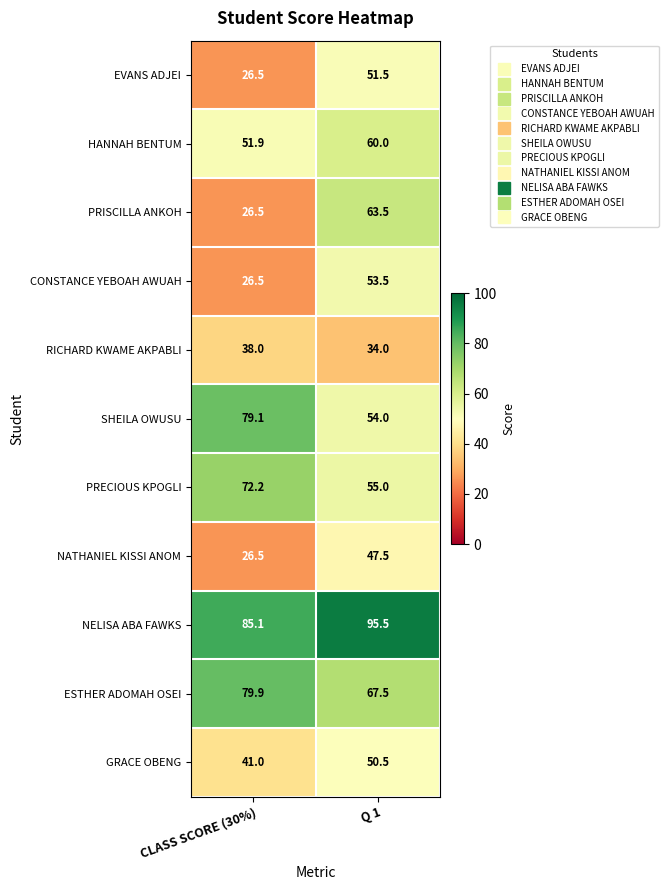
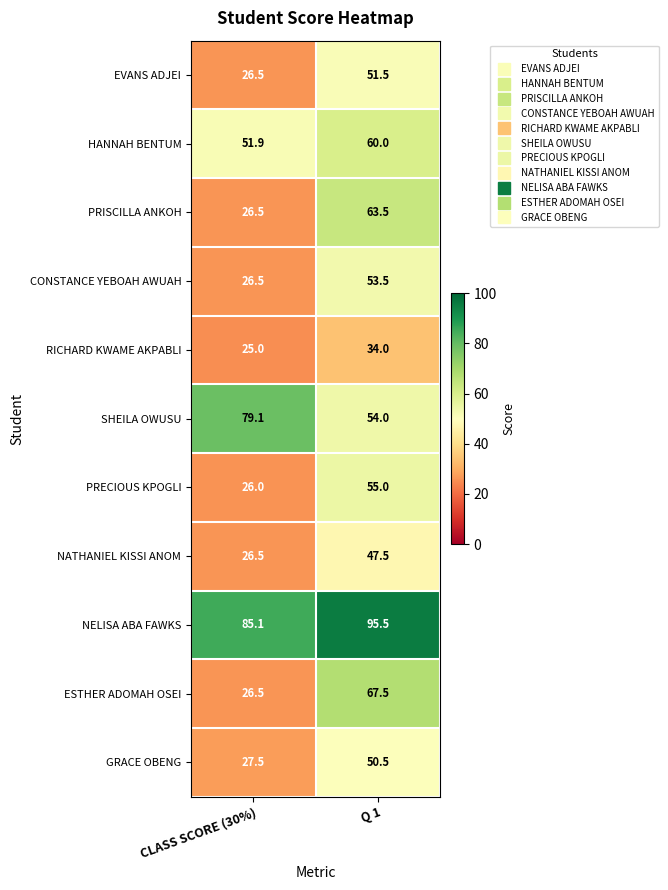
  {
    "EVANS ADJEI": {
      "CLASS SCORE (30%)": 26.5,
      "Q 1": 51.5
    },
    "HANNAH BENTUM": {
      "CLASS SCORE (30%)": 51.9,
      "Q 1": 60.0
    },
    "PRISCILLA ANKOH": {
      "CLASS SCORE (30%)": 26.5,
      "Q 1": 63.5
    },
    "CONSTANCE YEBOAH AWUAH": {
      "CLASS SCORE (30%)": 26.5,
      "Q 1": 53.5
    },
    "RICHARD KWAME AKPABLI": {
-     "CLASS SCORE (30%)": 38.0,
+     "CLASS SCORE (30%)": 25.0,
      "Q 1": 34.0
    },
    "SHEILA OWUSU": {
      "CLASS SCORE (30%)": 79.1,
      "Q 1": 54.0
    },
    "PRECIOUS KPOGLI": {
-     "CLASS SCORE (30%)": 72.2,
+     "CLASS SCORE (30%)": 26.0,
      "Q 1": 55.0
    },
    "NATHANIEL KISSI ANOM": {
      "CLASS SCORE (30%)": 26.5,
      "Q 1": 47.5
    },
    "NELISA ABA FAWKS": {
      "CLASS SCORE (30%)": 85.1,
      "Q 1": 95.5
    },
    "ESTHER ADOMAH OSEI": {
-     "CLASS SCORE (30%)": 79.9,
+     "CLASS SCORE (30%)": 26.5,
      "Q 1": 67.5
    },
    "GRACE OBENG": {
-     "CLASS SCORE (30%)": 41.0,
+     "CLASS SCORE (30%)": 27.5,
      "Q 1": 50.5
    }
  }
